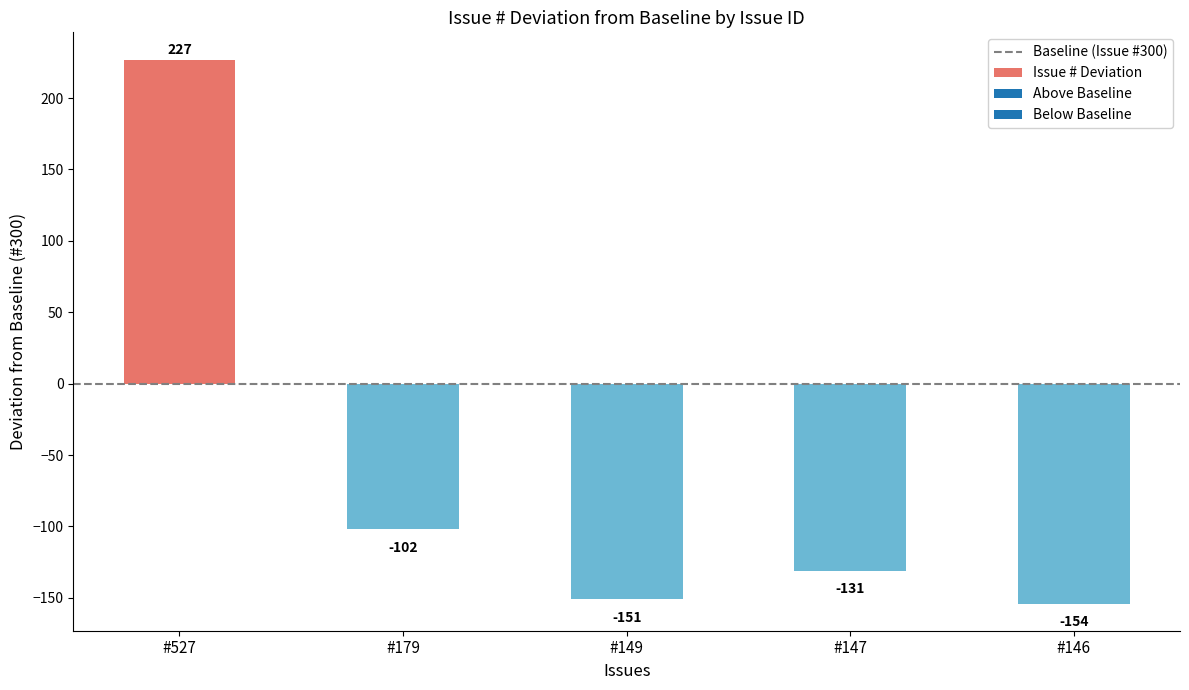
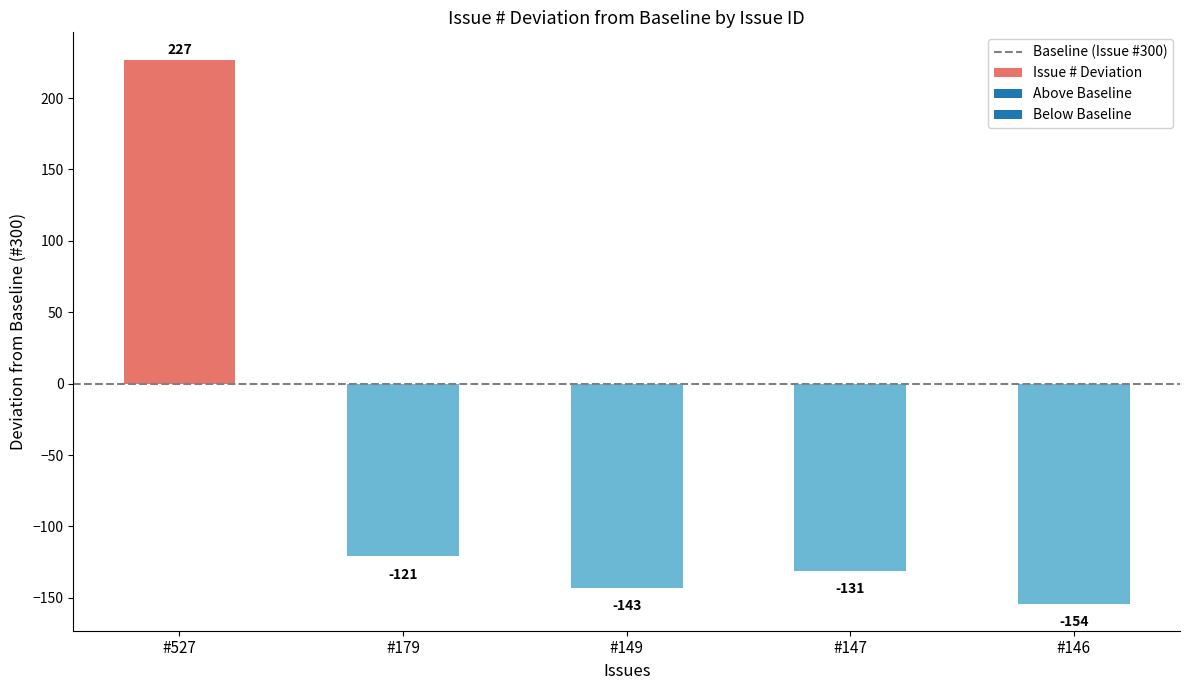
  {
    "#527": 227,
-   "#179": -102,
-   "#149": -151,
+   "#179": -121,
+   "#149": -143,
    "#147": -131,
    "#146": -154
  }
